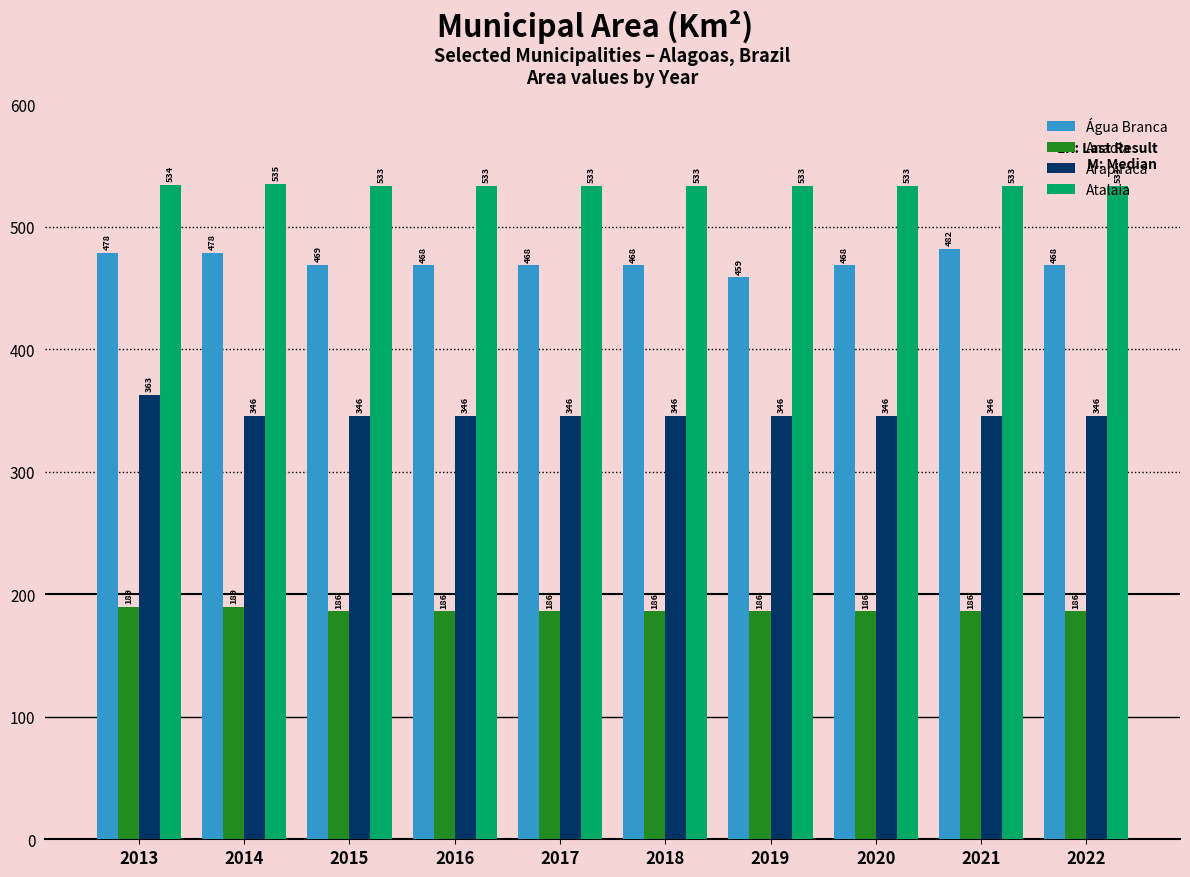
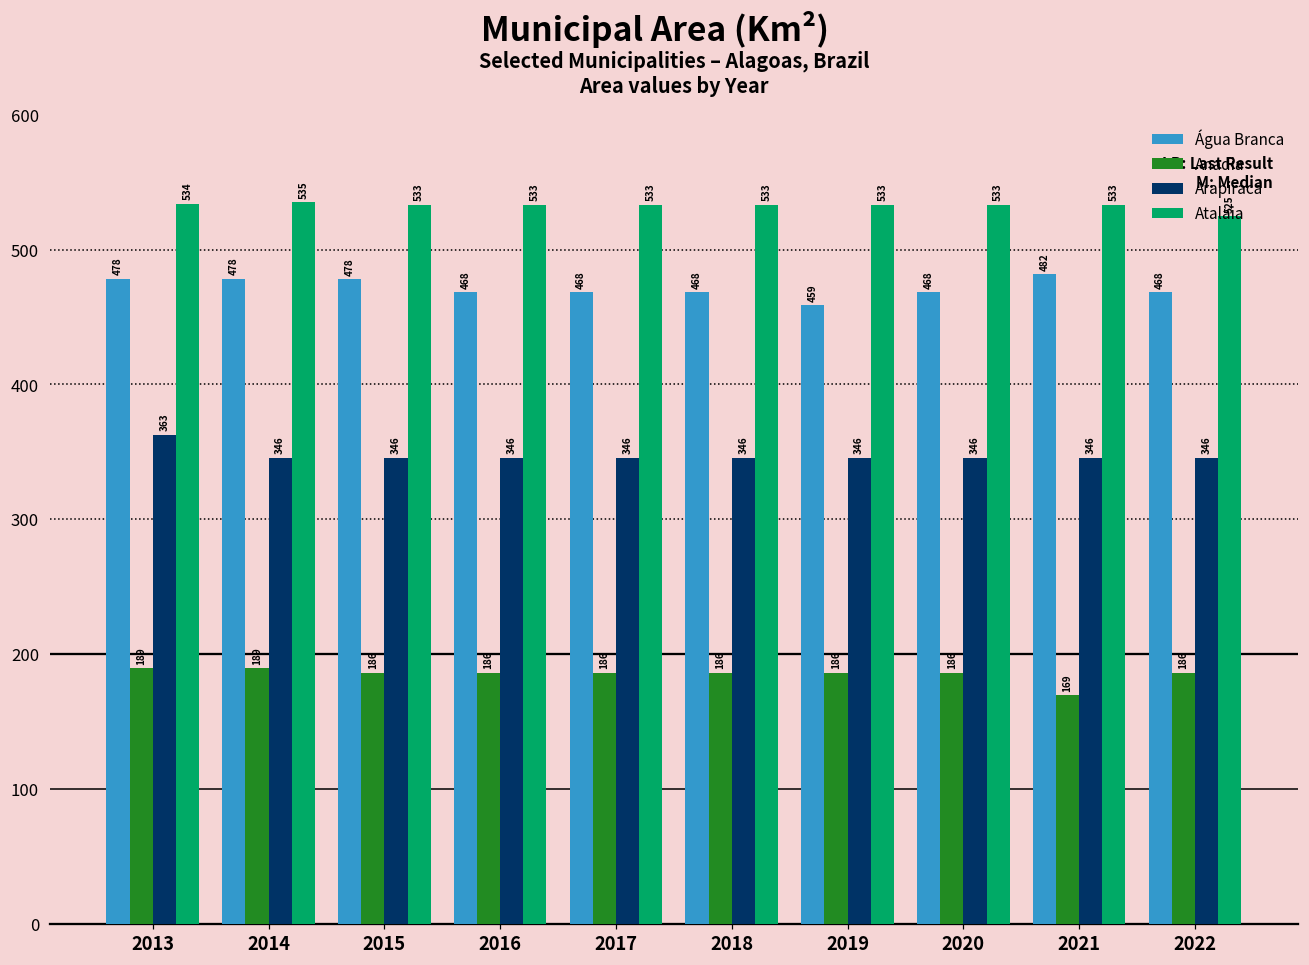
  {
    "Água Branca": {
      "2013": 478,
      "2014": 478,
-     "2015": 469,
+     "2015": 478,
      "2016": 468,
      "2017": 468,
      "2018": 468,
      "2019": 459,
      "2020": 468,
      "2021": 482,
      "2022": 468
    },
    "Anadia": {
      "2013": 189,
      "2014": 189,
      "2015": 186,
      "2016": 186,
      "2017": 186,
      "2018": 186,
      "2019": 186,
      "2020": 186,
-     "2021": 186,
+     "2021": 169,
      "2022": 186
    },
    "Arapiraca": {
      "2013": 363,
      "2014": 346,
      "2015": 346,
      "2016": 346,
      "2017": 346,
      "2018": 346,
      "2019": 346,
      "2020": 346,
      "2021": 346,
      "2022": 346
    },
    "Atalaia": {
      "2013": 534,
      "2014": 535,
      "2015": 533,
      "2016": 533,
      "2017": 533,
      "2018": 533,
      "2019": 533,
      "2020": 533,
      "2021": 533,
-     "2022": 533
+     "2022": 525
    }
  }
